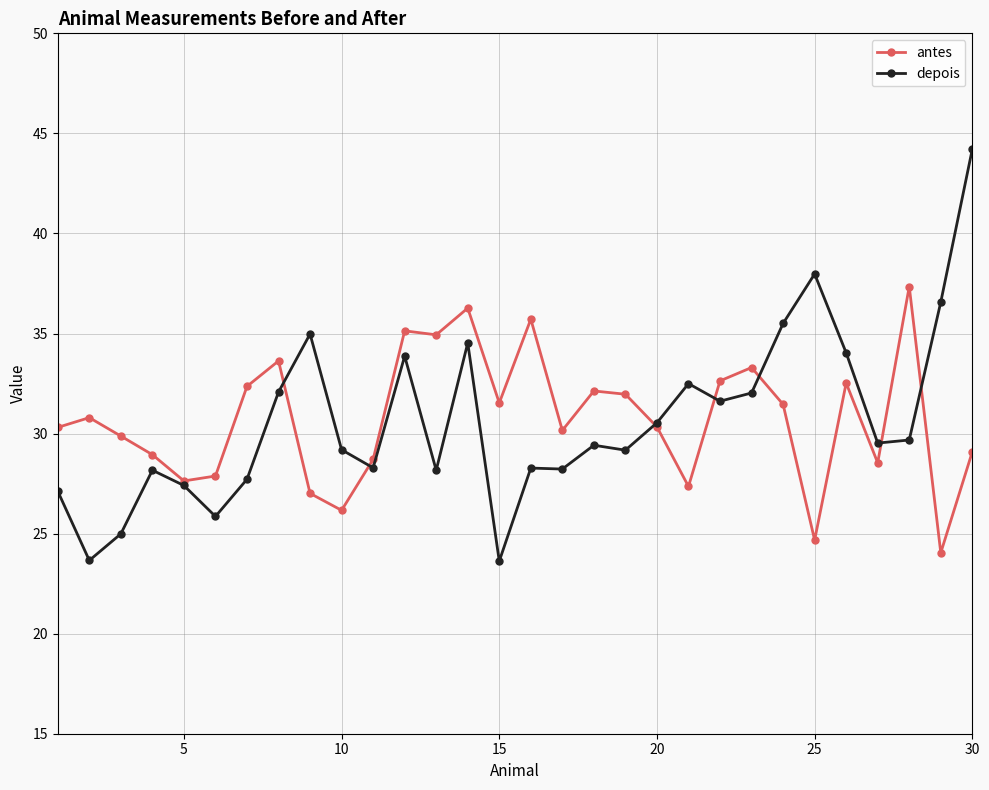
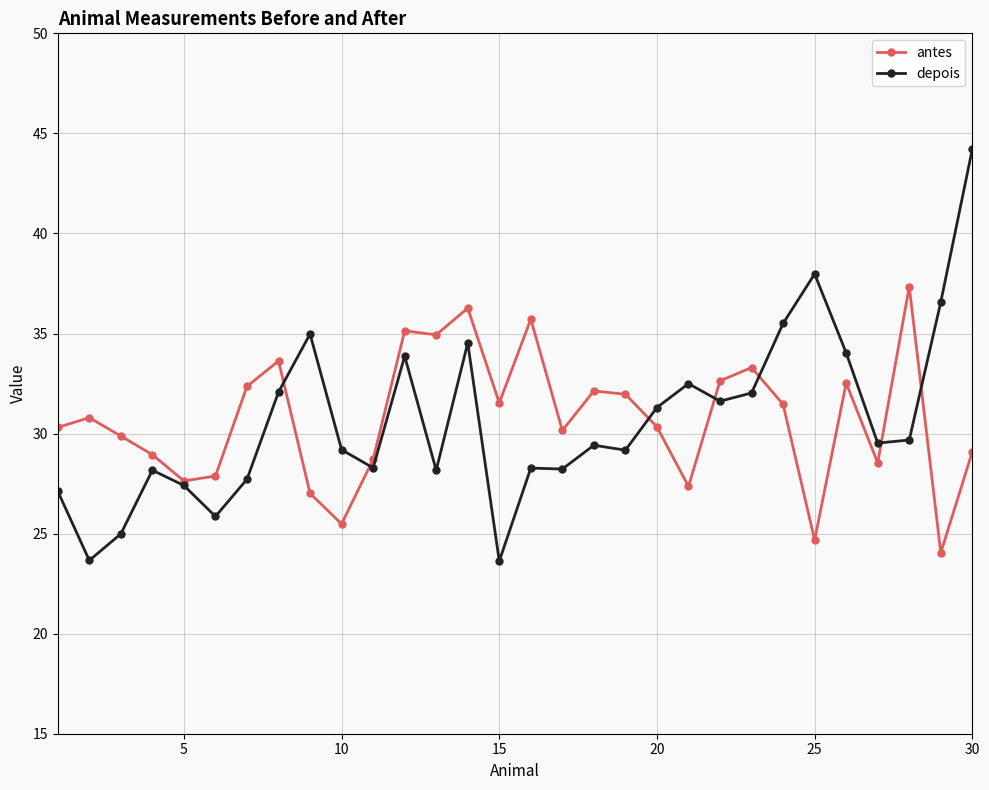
  {
    "antes": {
      "5": 27.6,
-     "10": 26.2,
+     "10": 25.5,
      "15": 31.5,
      "20": 30.3,
      "25": 24.7,
      "30": 29.1
    },
    "depois": {
      "5": 27.4,
      "10": 29.2,
      "15": 23.6,
-     "20": 30.5,
+     "20": 31.3,
      "25": 38.0,
      "30": 44.2
    }
  }
